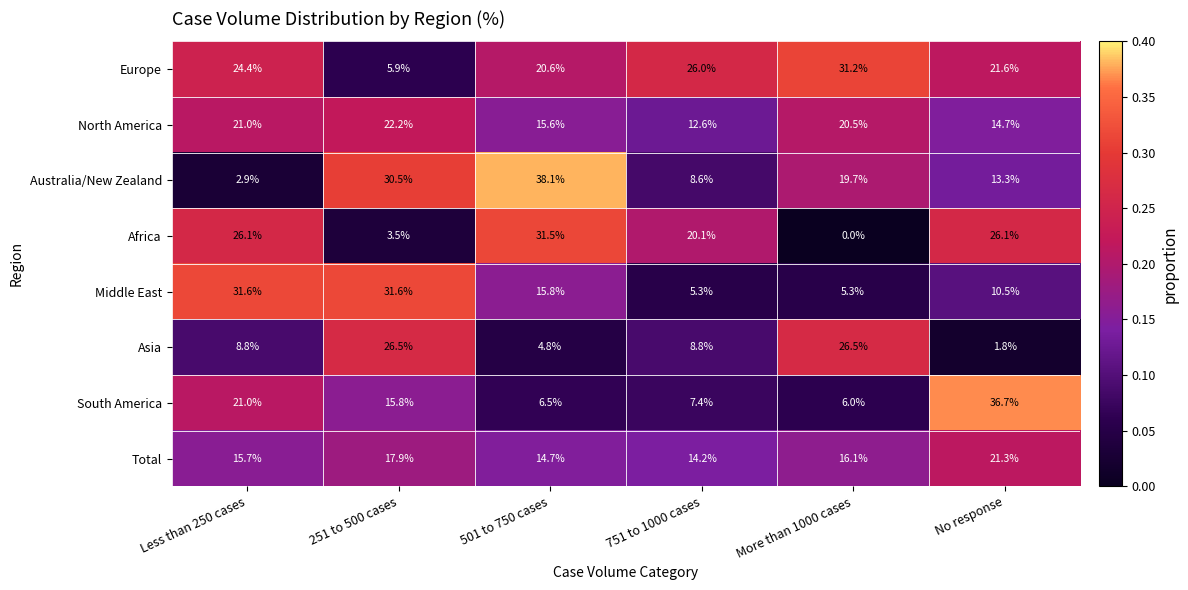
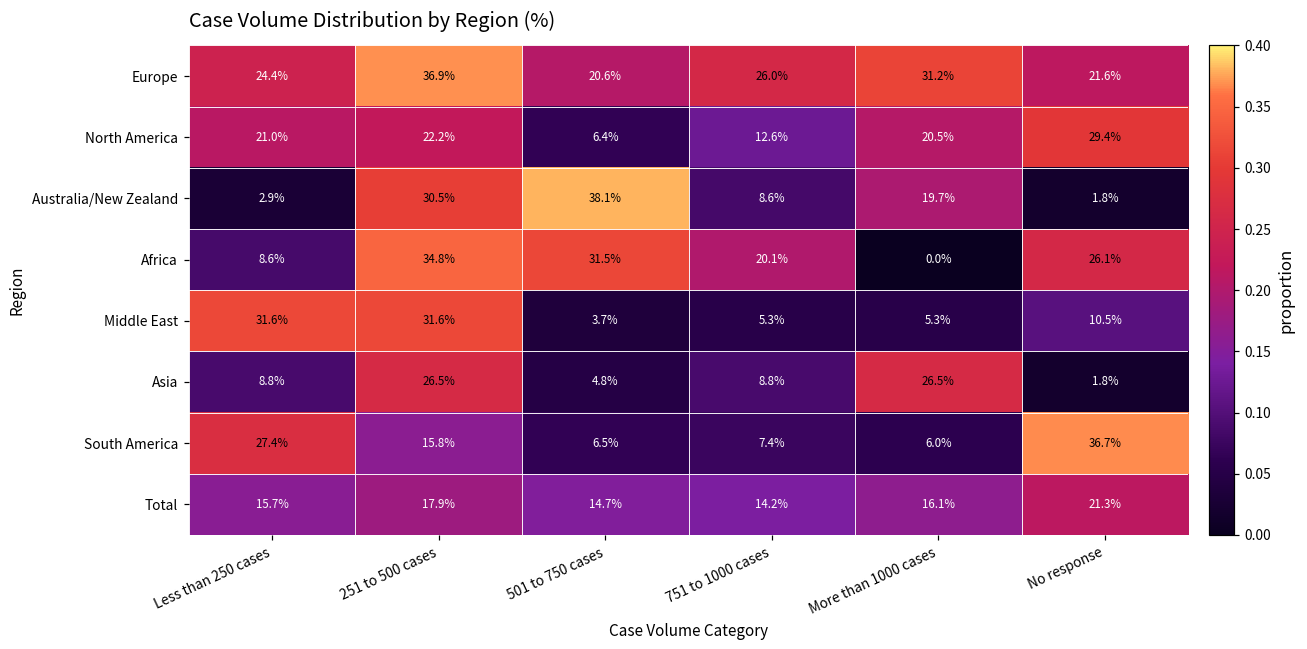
  {
    "Europe": {
      "Less than 250 cases": "24.4%",
-     "251 to 500 cases": "5.9%",
+     "251 to 500 cases": "36.9%",
      "501 to 750 cases": "20.6%",
      "751 to 1000 cases": "26.0%",
      "More than 1000 cases": "31.2%",
      "No response": "21.6%"
    },
    "North America": {
      "Less than 250 cases": "21.0%",
      "251 to 500 cases": "22.2%",
-     "501 to 750 cases": "15.6%",
+     "501 to 750 cases": "6.4%",
      "751 to 1000 cases": "12.6%",
      "More than 1000 cases": "20.5%",
-     "No response": "14.7%"
+     "No response": "29.4%"
    },
    "Australia/New Zealand": {
      "Less than 250 cases": "2.9%",
      "251 to 500 cases": "30.5%",
      "501 to 750 cases": "38.1%",
      "751 to 1000 cases": "8.6%",
      "More than 1000 cases": "19.7%",
-     "No response": "13.3%"
+     "No response": "1.8%"
    },
    "Africa": {
-     "Less than 250 cases": "26.1%",
-     "251 to 500 cases": "3.5%",
+     "Less than 250 cases": "8.6%",
+     "251 to 500 cases": "34.8%",
      "501 to 750 cases": "31.5%",
      "751 to 1000 cases": "20.1%",
      "More than 1000 cases": "0.0%",
      "No response": "26.1%"
    },
    "Middle East": {
      "Less than 250 cases": "31.6%",
      "251 to 500 cases": "31.6%",
-     "501 to 750 cases": "15.8%",
+     "501 to 750 cases": "3.7%",
      "751 to 1000 cases": "5.3%",
      "More than 1000 cases": "5.3%",
      "No response": "10.5%"
    },
    "Asia": {
      "Less than 250 cases": "8.8%",
      "251 to 500 cases": "26.5%",
      "501 to 750 cases": "4.8%",
      "751 to 1000 cases": "8.8%",
      "More than 1000 cases": "26.5%",
      "No response": "1.8%"
    },
    "South America": {
-     "Less than 250 cases": "21.0%",
+     "Less than 250 cases": "27.4%",
      "251 to 500 cases": "15.8%",
      "501 to 750 cases": "6.5%",
      "751 to 1000 cases": "7.4%",
      "More than 1000 cases": "6.0%",
      "No response": "36.7%"
    },
    "Total": {
      "Less than 250 cases": "15.7%",
      "251 to 500 cases": "17.9%",
      "501 to 750 cases": "14.7%",
      "751 to 1000 cases": "14.2%",
      "More than 1000 cases": "16.1%",
      "No response": "21.3%"
    }
  }
